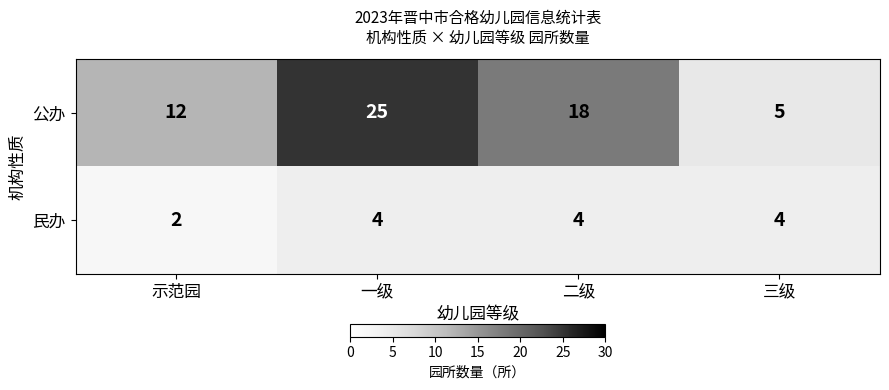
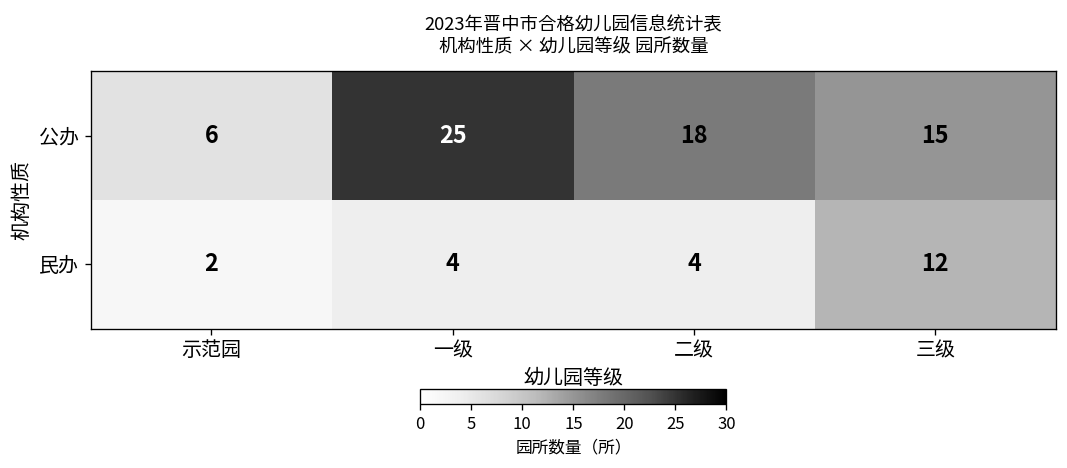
  {
    "公办": {
-     "示范园": 12,
+     "示范园": 6,
      "一级": 25,
      "二级": 18,
-     "三级": 5
+     "三级": 15
    },
    "民办": {
      "示范园": 2,
      "一级": 4,
      "二级": 4,
-     "三级": 4
+     "三级": 12
    }
  }
